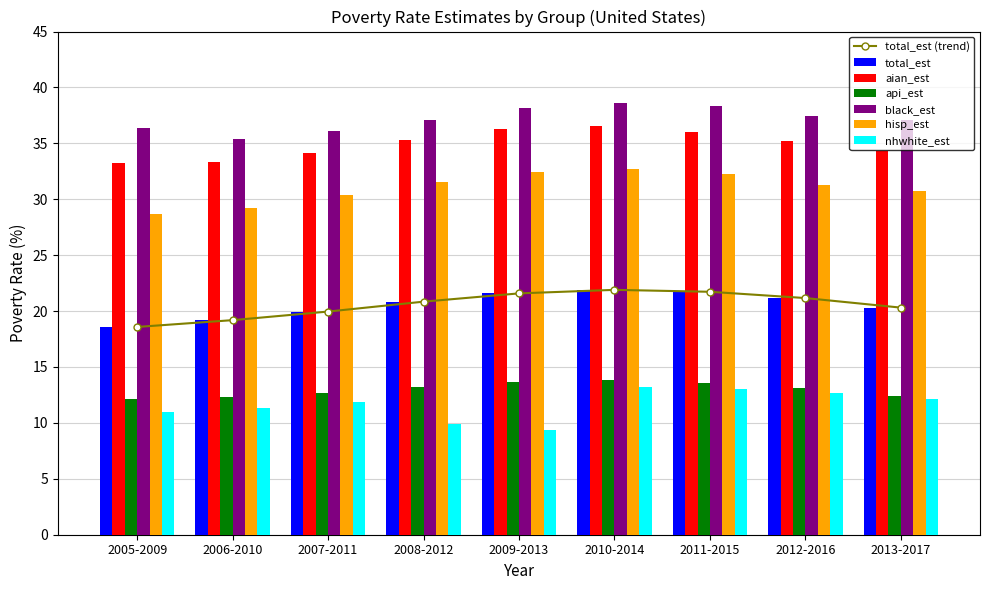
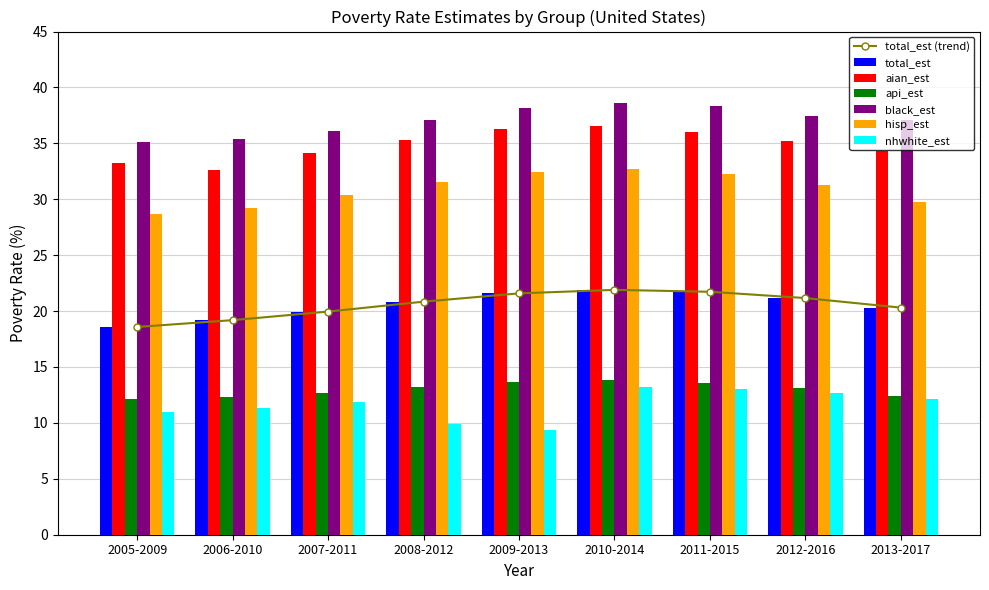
  {
    "total_est": {
      "2005-2009": 18.6,
      "2006-2010": 19.2,
      "2007-2011": 20.0,
      "2008-2012": 20.8,
      "2009-2013": 21.6,
      "2010-2014": 21.9,
      "2011-2015": 21.7,
      "2012-2016": 21.2,
      "2013-2017": 20.3
    },
    "total_est (trend)": {
      "2005-2009": 18.6,
      "2006-2010": 19.2,
      "2007-2011": 20.0,
      "2008-2012": 20.8,
      "2009-2013": 21.6,
      "2010-2014": 21.9,
      "2011-2015": 21.7,
      "2012-2016": 21.2,
      "2013-2017": 20.3
    },
    "aian_est": {
      "2005-2009": 33.2,
-     "2006-2010": 33.3,
+     "2006-2010": 32.6,
      "2007-2011": 34.1,
      "2008-2012": 35.3,
      "2009-2013": 36.3,
      "2010-2014": 36.5,
      "2011-2015": 36.0,
      "2012-2016": 35.2,
      "2013-2017": 34.3
    },
    "api_est": {
      "2005-2009": 12.1,
      "2006-2010": 12.3,
      "2007-2011": 12.7,
      "2008-2012": 13.2,
      "2009-2013": 13.7,
      "2010-2014": 13.8,
      "2011-2015": 13.5,
      "2012-2016": 13.1,
      "2013-2017": 12.4
    },
    "black_est": {
-     "2005-2009": 36.4,
+     "2005-2009": 35.2,
      "2006-2010": 35.4,
      "2007-2011": 36.1,
      "2008-2012": 37.1,
      "2009-2013": 38.2,
      "2010-2014": 38.6,
      "2011-2015": 38.3,
      "2012-2016": 37.4
    },
    "hisp_est": {
      "2005-2009": 28.7,
      "2006-2010": 29.2,
      "2007-2011": 30.3,
      "2008-2012": 31.5,
      "2009-2013": 32.4,
      "2010-2014": 32.7,
      "2011-2015": 32.3,
      "2012-2016": 31.3,
-     "2013-2017": 30.7
+     "2013-2017": 29.7
    },
    "nhwhite_est": {
      "2005-2009": 11.0,
      "2006-2010": 11.3,
      "2007-2011": 11.8,
      "2008-2012": 9.9,
      "2009-2013": 9.4,
      "2010-2014": 13.2,
      "2011-2015": 13.1,
      "2012-2016": 12.7,
      "2013-2017": 12.2
    }
  }
